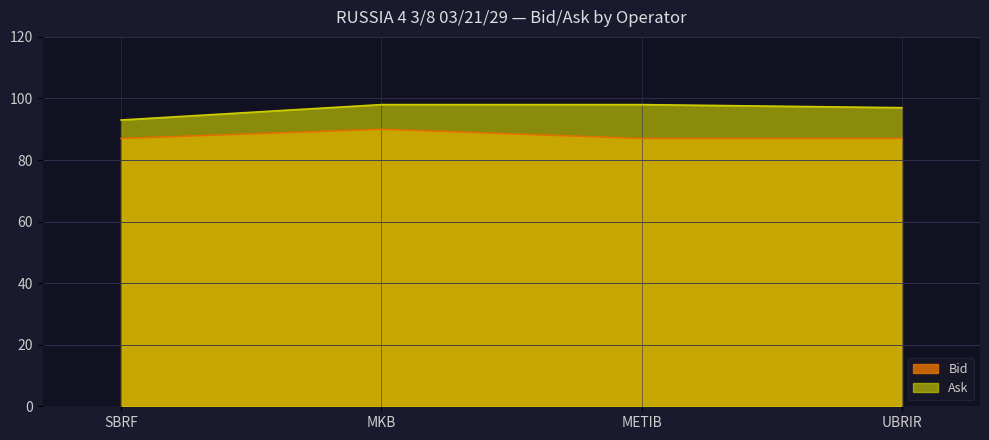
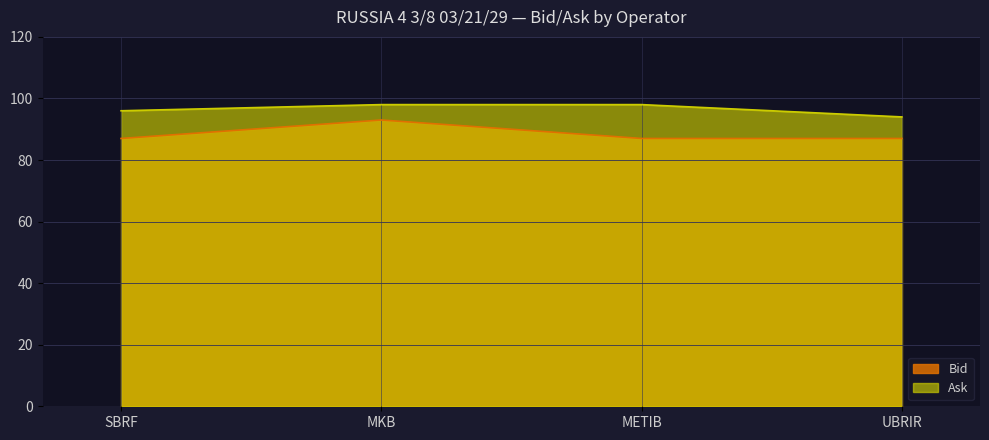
  {
    "Bid": {
      "SBRF": 87,
-     "MKB": 90,
+     "MKB": 93,
      "METIB": 87,
      "UBRIR": 87
    },
    "Ask": {
-     "SBRF": 93,
+     "SBRF": 96,
      "MKB": 98,
      "METIB": 98,
-     "UBRIR": 97
+     "UBRIR": 94
    }
  }
